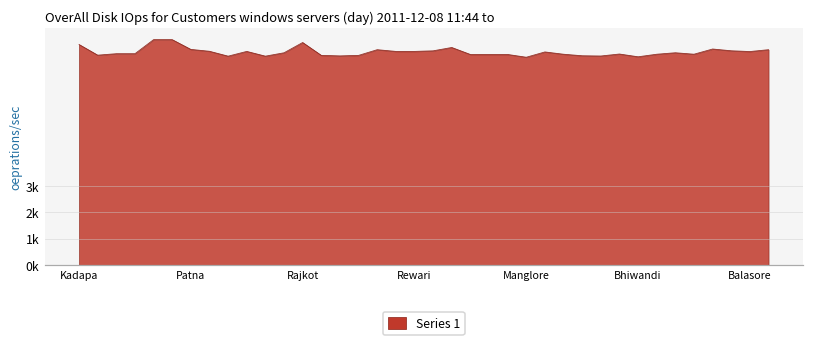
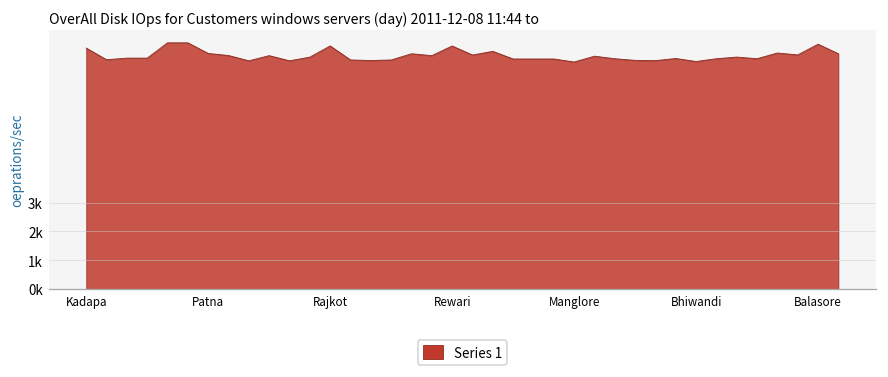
  {
    "Kadapa": 8400,
    "Patna": 8200,
    "Rajkot": 8400,
-   "Rewari": 8100,
+   "Rewari": 8400,
    "Manglore": 7900,
    "Bhiwandi": 7900,
-   "Balasore": 8100
+   "Balasore": 8500
  }
